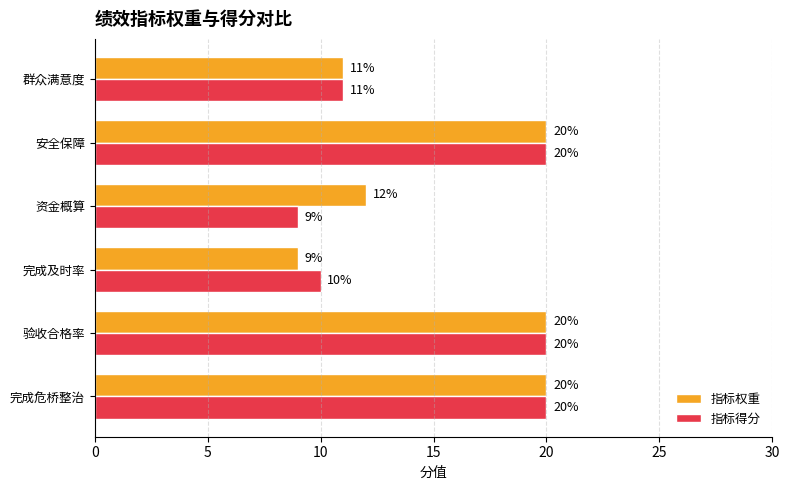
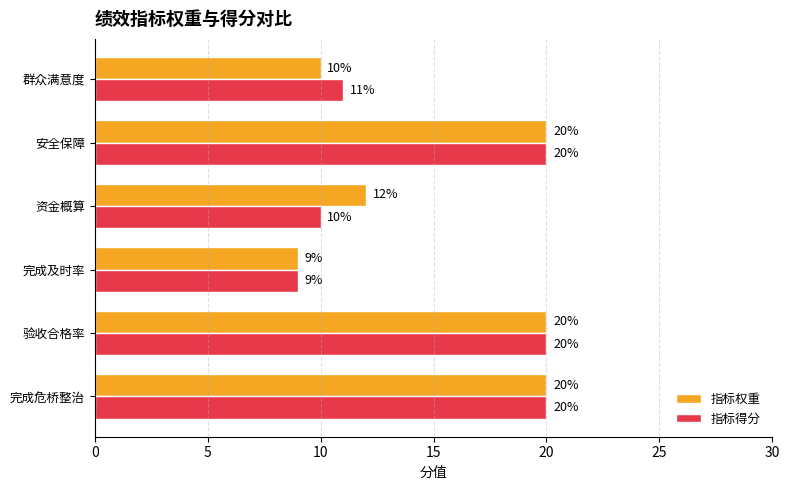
  {
    "指标权重": {
-     "群众满意度": "11%",
+     "群众满意度": "10%",
      "安全保障": "20%",
      "资金概算": "12%",
      "完成及时率": "9%",
      "验收合格率": "20%",
      "完成危桥整治": "20%"
    },
    "指标得分": {
      "群众满意度": "11%",
      "安全保障": "20%",
-     "资金概算": "9%",
-     "完成及时率": "10%",
+     "资金概算": "10%",
+     "完成及时率": "9%",
      "验收合格率": "20%",
      "完成危桥整治": "20%"
    }
  }
